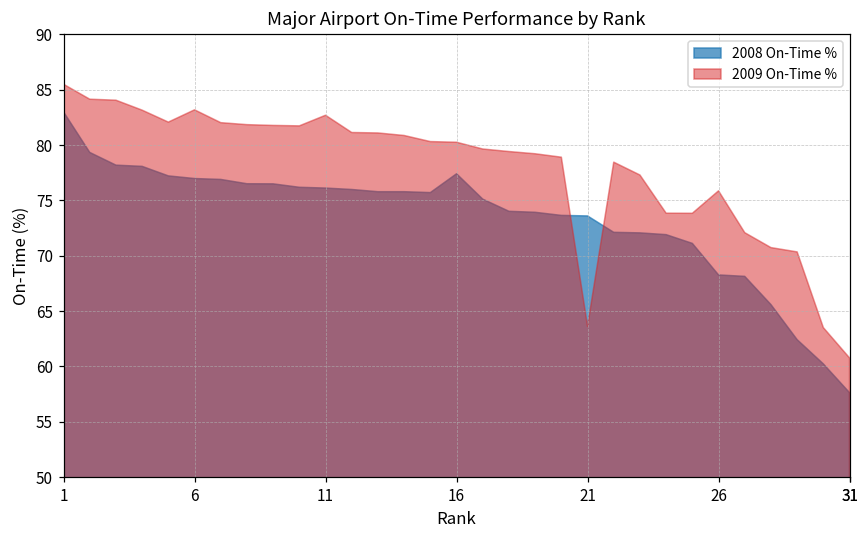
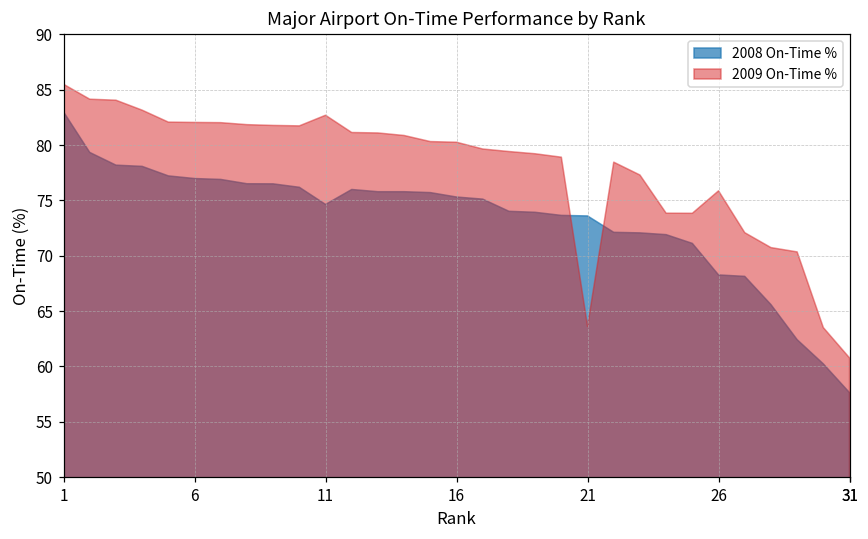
  {
    "2008 On-Time %": {
      "1": 83.0,
      "6": 77.0,
-     "11": 76.1,
-     "16": 77.4,
+     "11": 74.6,
+     "16": 75.3,
      "21": 73.6,
      "26": 68.3
    },
    "2009 On-Time %": {
      "1": 85.5,
-     "6": 83.2,
+     "6": 82.1,
      "11": 82.7,
      "16": 80.3,
      "21": 63.6,
      "26": 75.9
    }
  }
